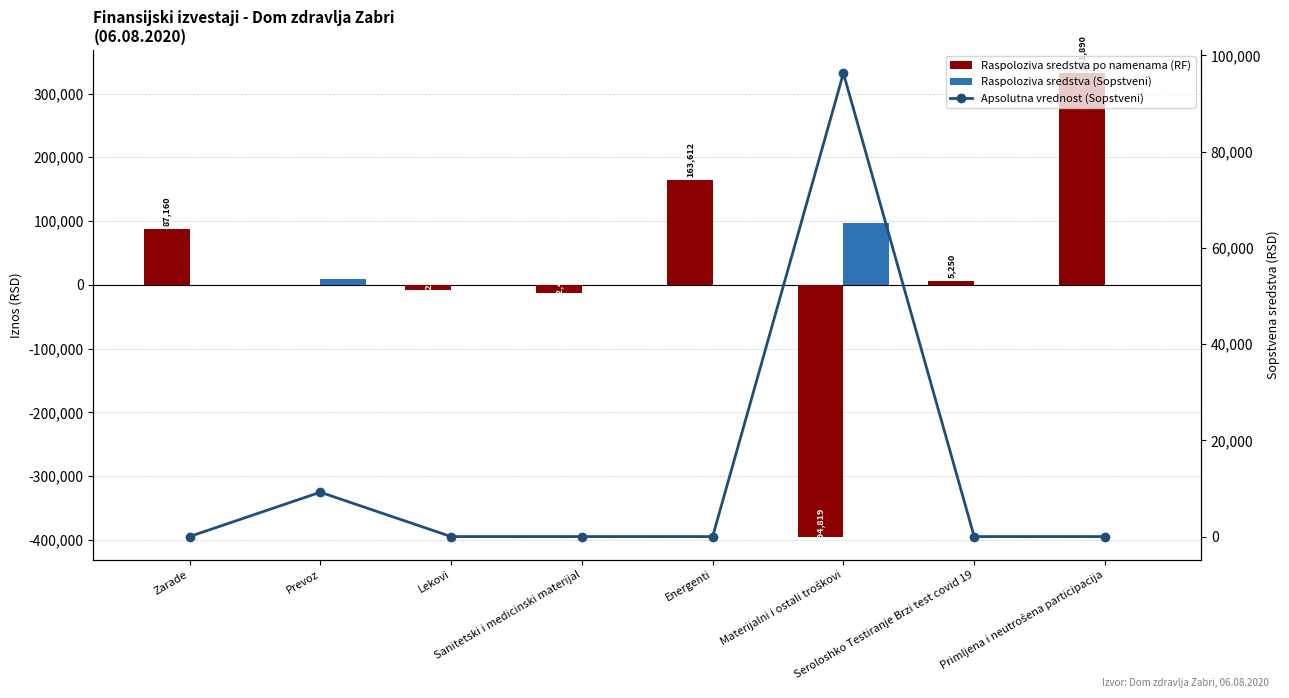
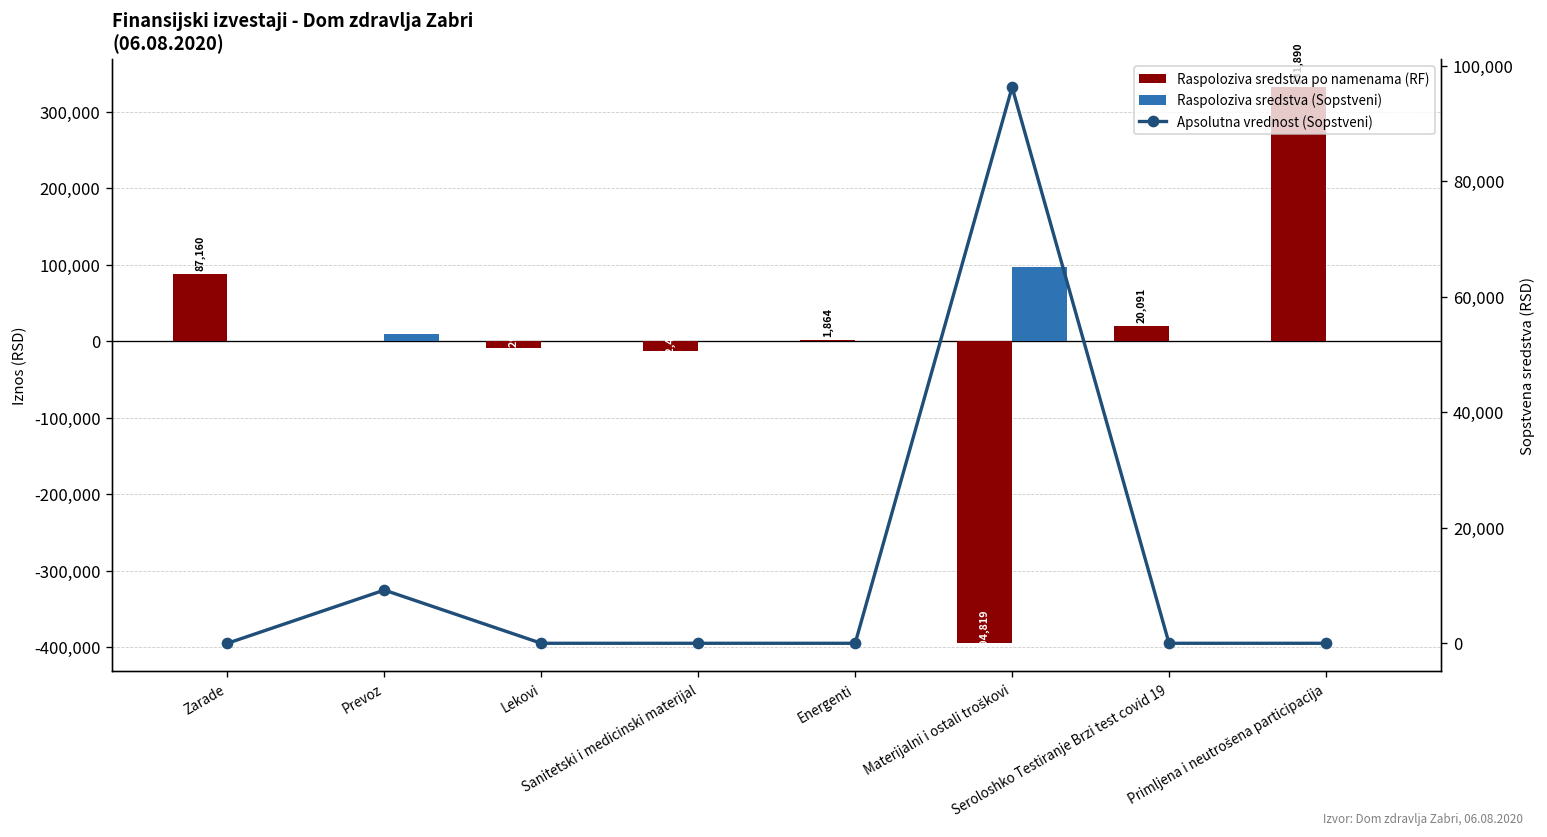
  {
    "Raspoloziva sredstva po namenama (RF)": {
      "Zarade": "87,160",
-     "Energenti": "163,612",
+     "Energenti": "1,864",
      "Materijalni i ostali troškovi": "-394,819",
-     "Seroloshko Testiranje Brzi test covid 19": "5,250"
+     "Seroloshko Testiranje Brzi test covid 19": "20,091"
    }
  }
